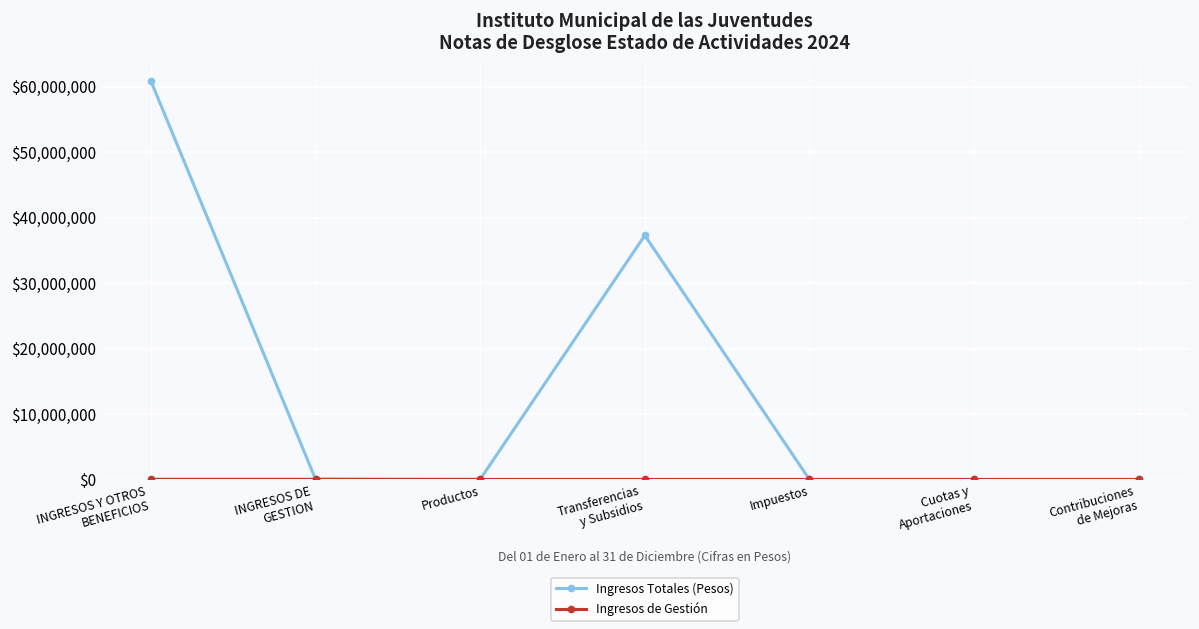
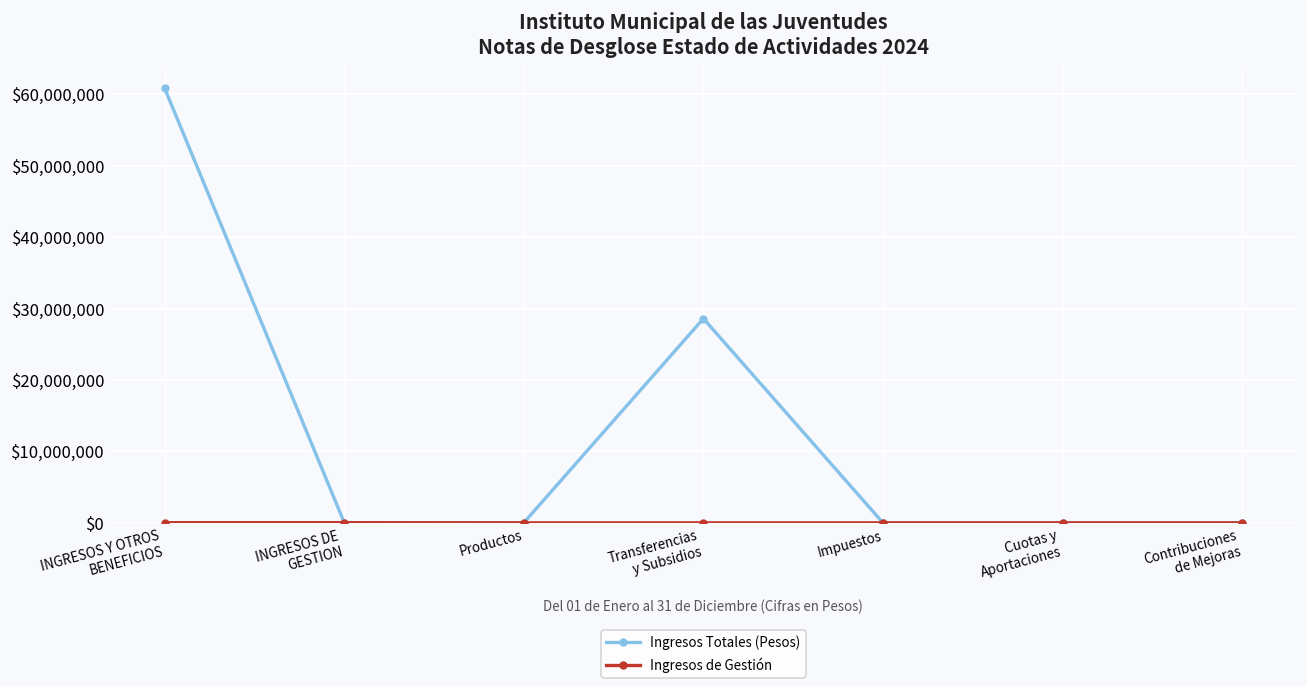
  {
    "Ingresos Totales (Pesos)": {
      "INGRESOS Y OTROS BENEFICIOS": "$61,000,000",
-     "Transferencias y Subsidios": "$37,000,000"
+     "Transferencias y Subsidios": "$29,000,000"
    },
    "Ingresos de Gestión": {
      "INGRESOS Y OTROS BENEFICIOS": "$0",
      "Transferencias y Subsidios": "$0"
    }
  }
